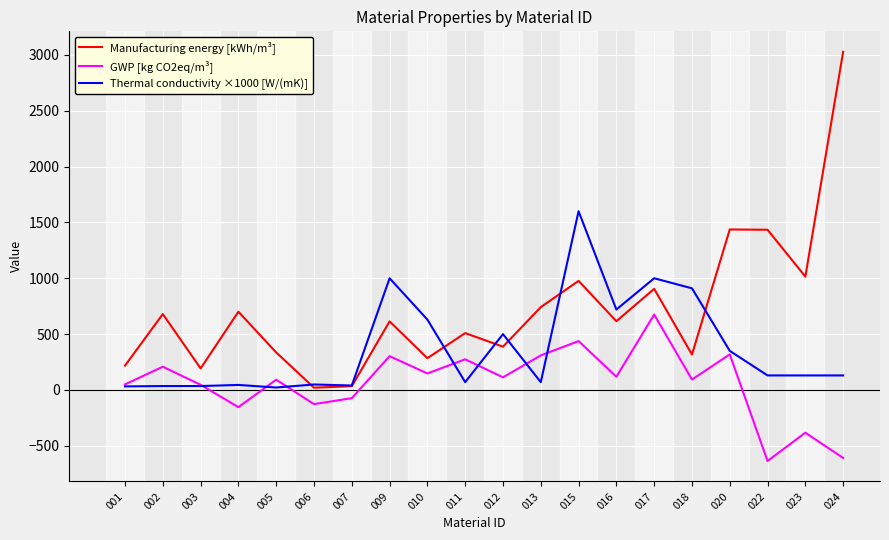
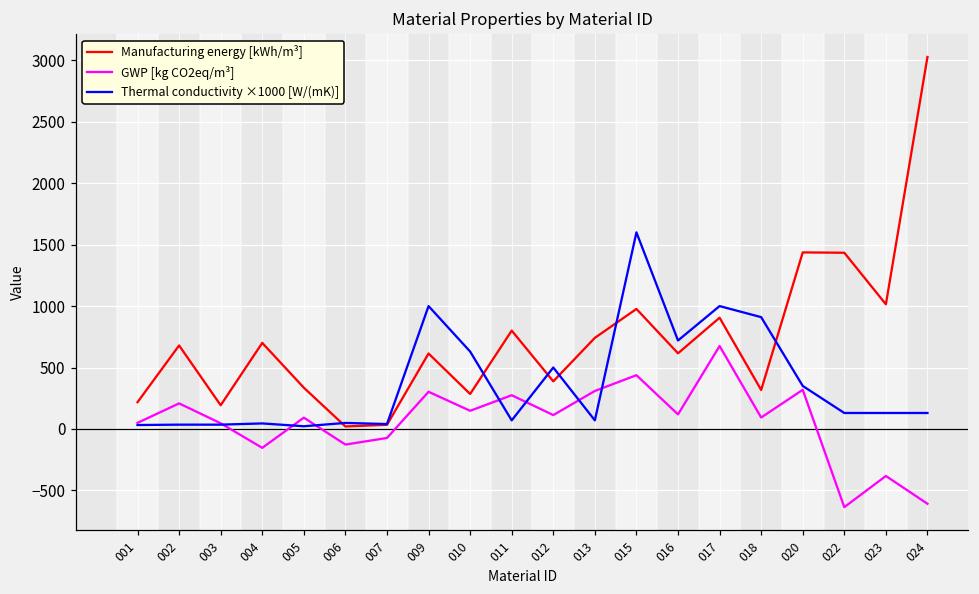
  {
    "Manufacturing energy [kWh/m³]": {
      "001": 220,
      "002": 680,
      "003": 190,
      "004": 700,
      "005": 340,
      "006": 20,
      "009": 610,
      "010": 280,
-     "011": 510,
+     "011": 800,
      "012": 390,
      "013": 740,
      "015": 980,
      "016": 620,
      "017": 910,
      "018": 320,
      "020": 1440,
      "022": 1430,
      "023": 1010,
      "024": 3030
    },
    "GWP [kg CO2eq/m³]": {
      "002": 210,
      "004": -150,
      "005": 90,
      "006": -130,
      "007": -70,
      "009": 300,
      "010": 150,
      "011": 270,
      "012": 110,
      "013": 310,
      "015": 440,
      "016": 120,
      "017": 670,
      "018": 90,
      "020": 320,
      "022": -640,
      "023": -380,
      "024": -610
    },
    "Thermal conductivity ×1000 [W/(mK)]": {
      "002": 40,
      "004": 50,
      "005": 20,
      "006": 50,
      "009": 1000,
      "010": 630,
      "011": 70,
      "012": 500,
      "013": 70,
      "015": 1600,
      "016": 720,
      "017": 1000,
      "018": 910,
      "020": 350,
      "022": 130,
      "023": 130,
      "024": 130
    }
  }
